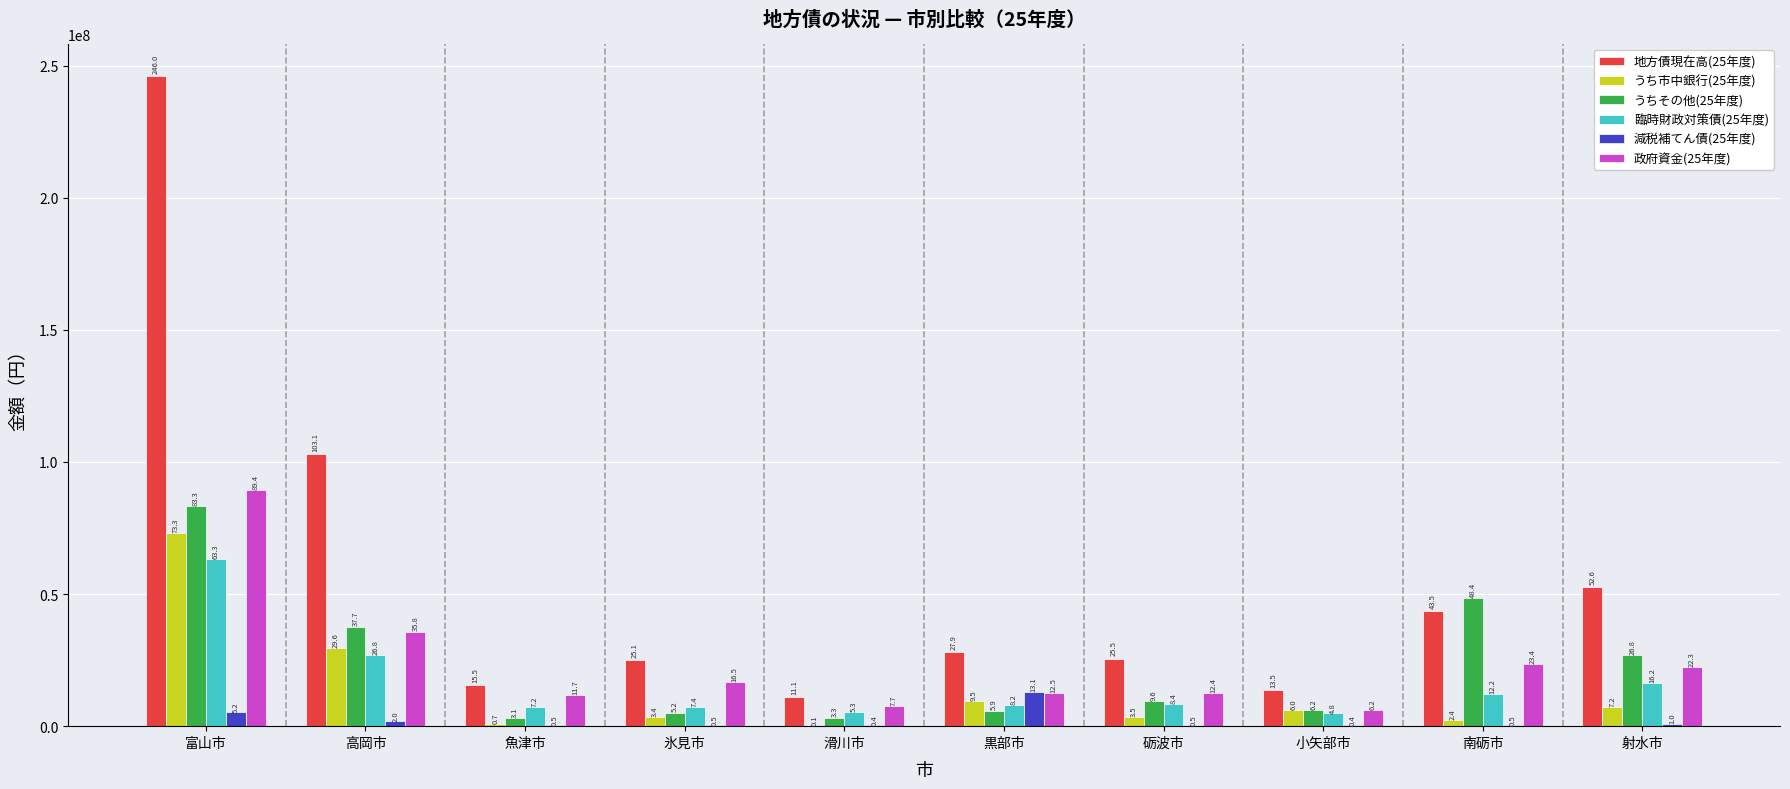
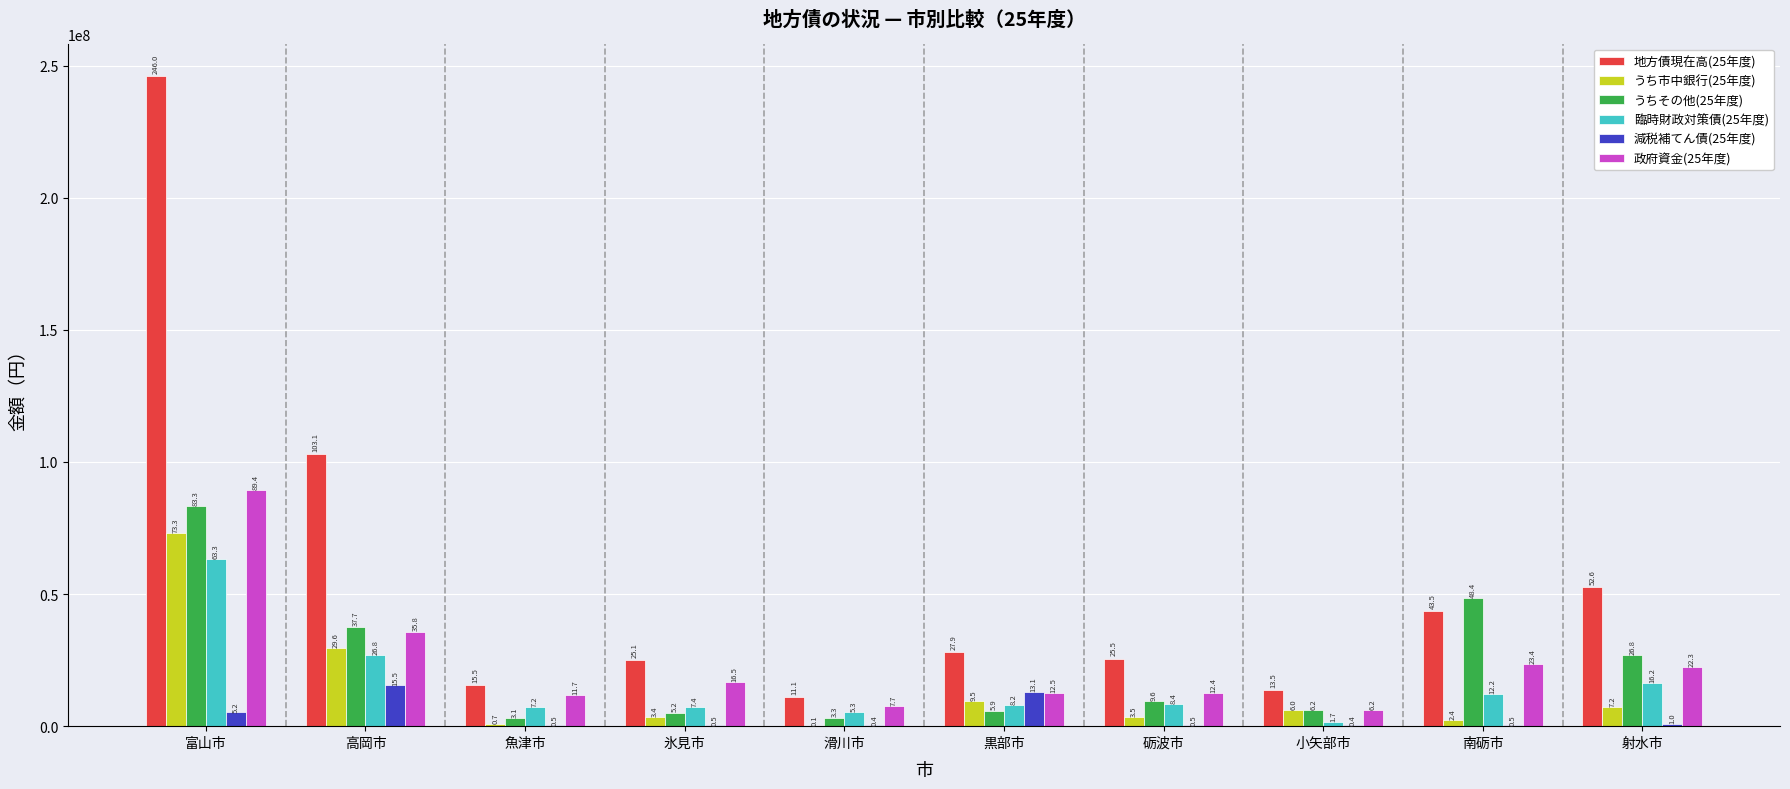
  {
    "臨時財政対策債(25年度)": {
-     "小矢部市": 4.8
+     "小矢部市": 1.7
    },
    "減税補てん債(25年度)": {
-     "高岡市": 2.0
+     "高岡市": 15.5
    }
  }
